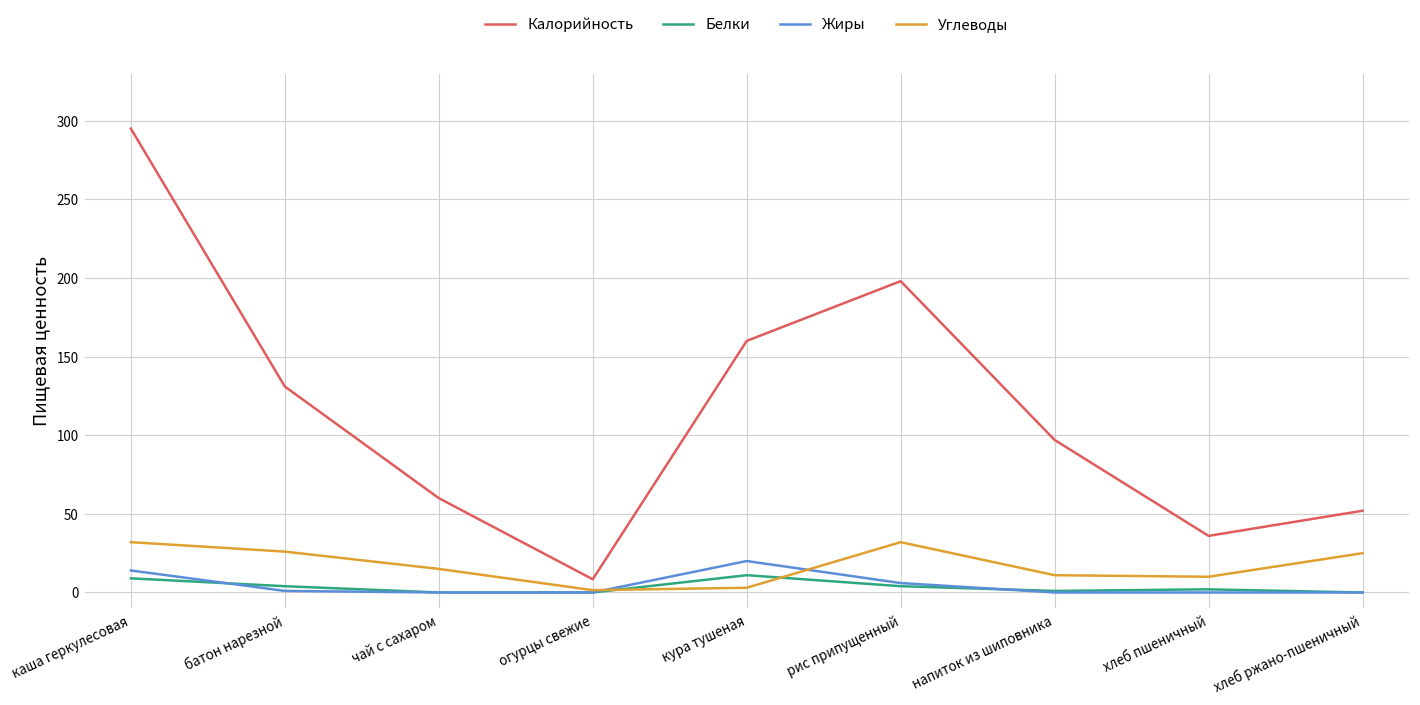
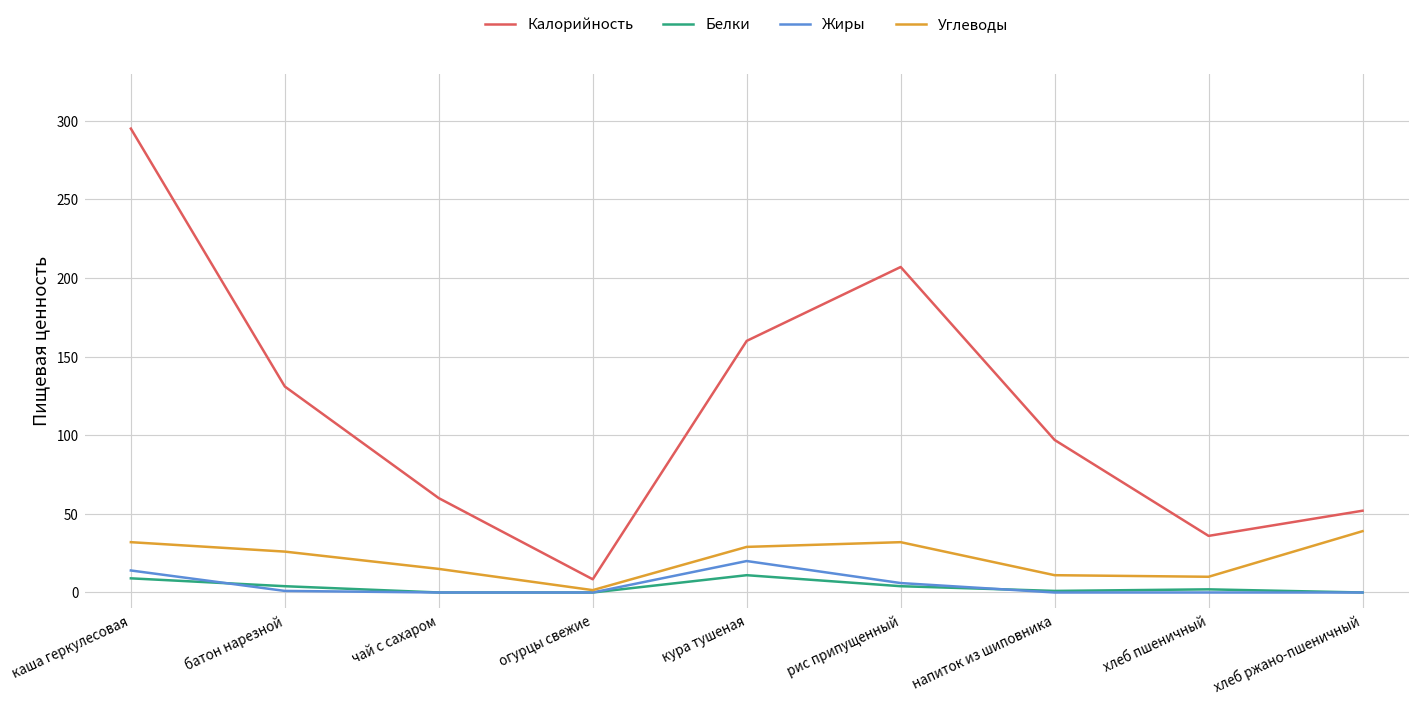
  {
    "Калорийность": {
      "каша геркулесовая": 295,
      "батон нарезной": 131,
      "чай с сахаром": 60,
      "огурцы свежие": 8,
      "кура тушеная": 160,
-     "рис припущенный": 198,
+     "рис припущенный": 207,
      "напиток из шиповника": 97,
      "хлеб пшеничный": 36,
      "хлеб ржано-пшеничный": 52
    },
    "Белки": {
      "каша геркулесовая": 9,
      "батон нарезной": 4,
      "кура тушеная": 11,
      "рис припущенный": 4,
      "хлеб пшеничный": 2
    },
    "Жиры": {
      "каша геркулесовая": 14,
      "батон нарезной": 1,
      "кура тушеная": 20,
      "рис припущенный": 6,
      "хлеб пшеничный": 0
    },
    "Углеводы": {
      "каша геркулесовая": 32,
      "батон нарезной": 26,
      "чай с сахаром": 15,
-     "кура тушеная": 3,
+     "кура тушеная": 29,
      "рис припущенный": 32,
      "напиток из шиповника": 11,
      "хлеб пшеничный": 10,
-     "хлеб ржано-пшеничный": 25
+     "хлеб ржано-пшеничный": 39
    }
  }
